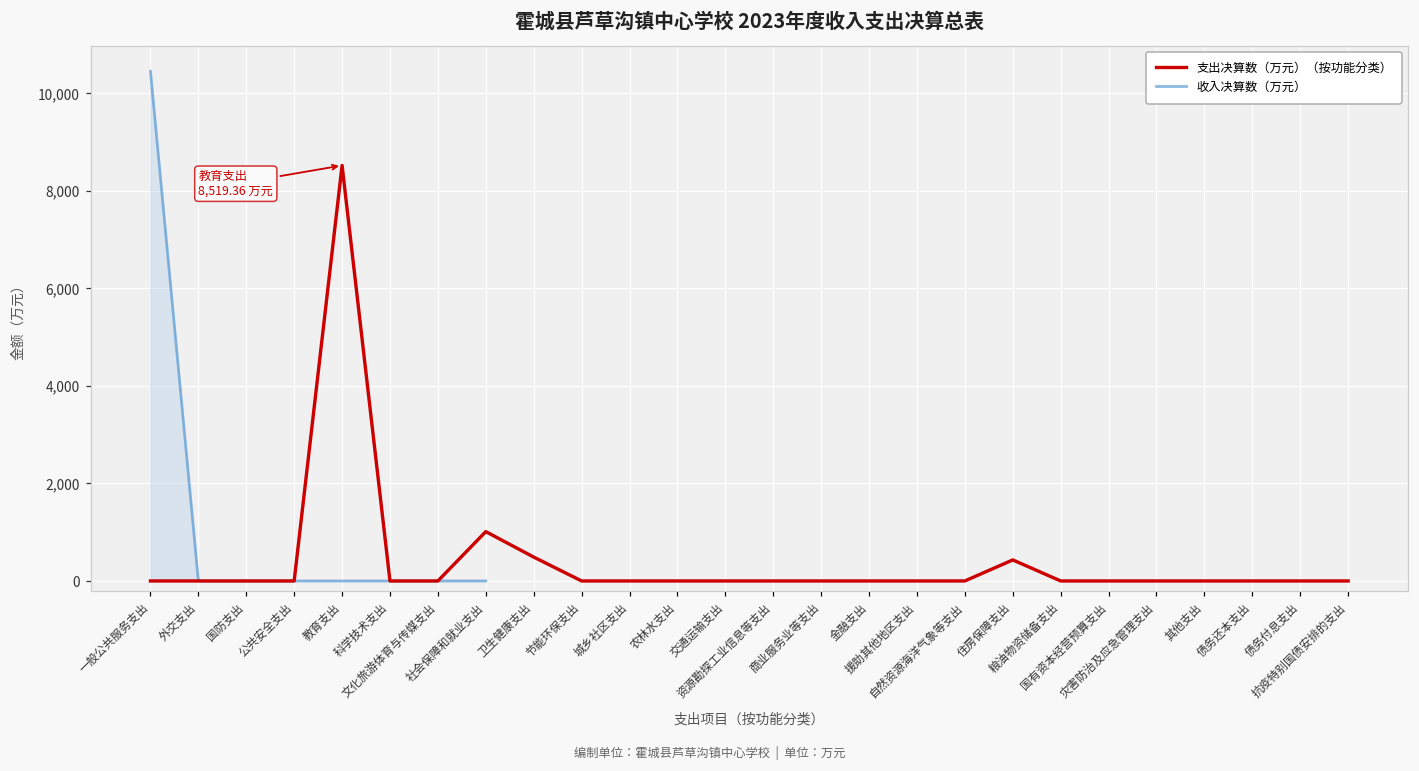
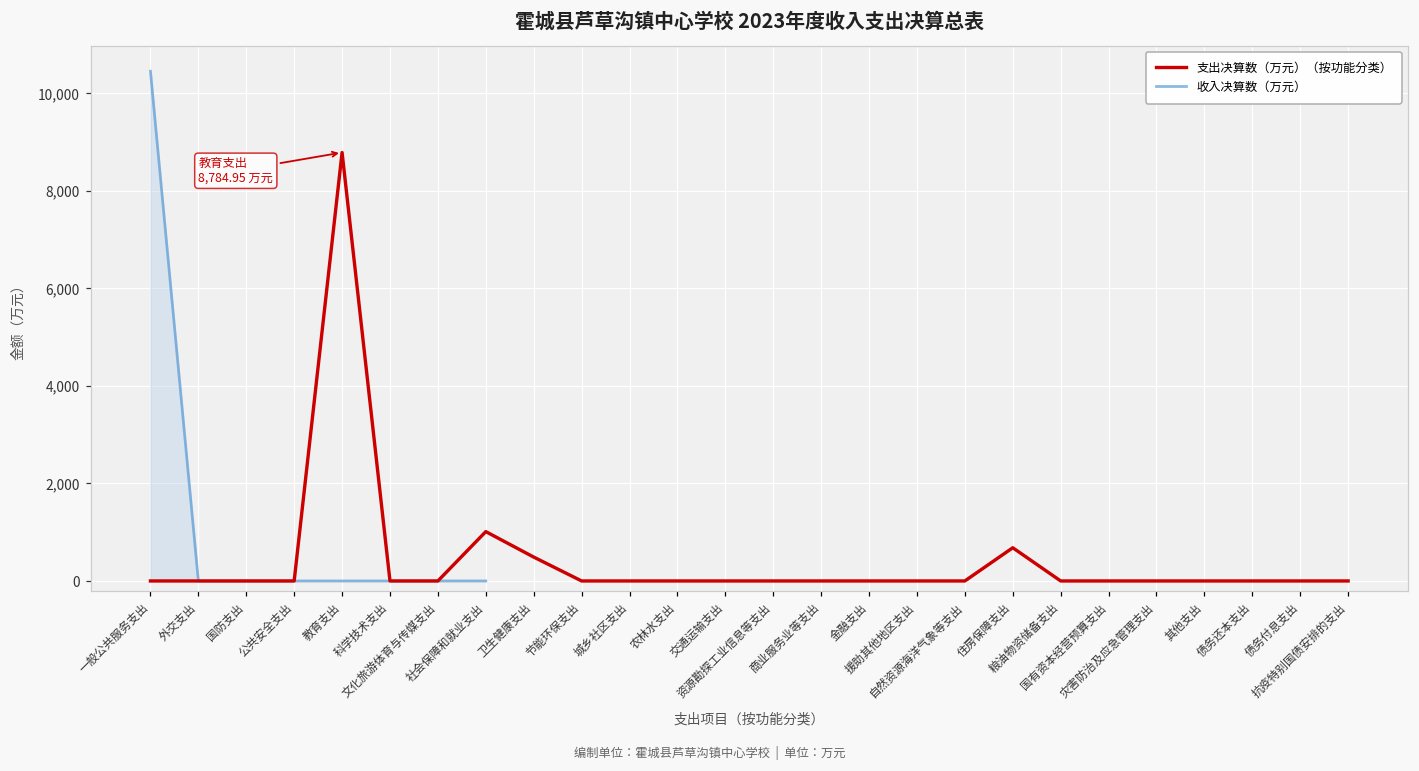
  {
    "支出决算数（万元）（按功能分类）": {
-     "教育支出": "8,519.36",
-     "住房保障支出": "400"
+     "教育支出": "8,784.95",
+     "住房保障支出": "700"
    },
    "收入决算数（万元）": {
      "一般公共服务支出": "10,500",
      "教育支出": "0",
      "社会保障和就业支出": "0"
    }
  }
